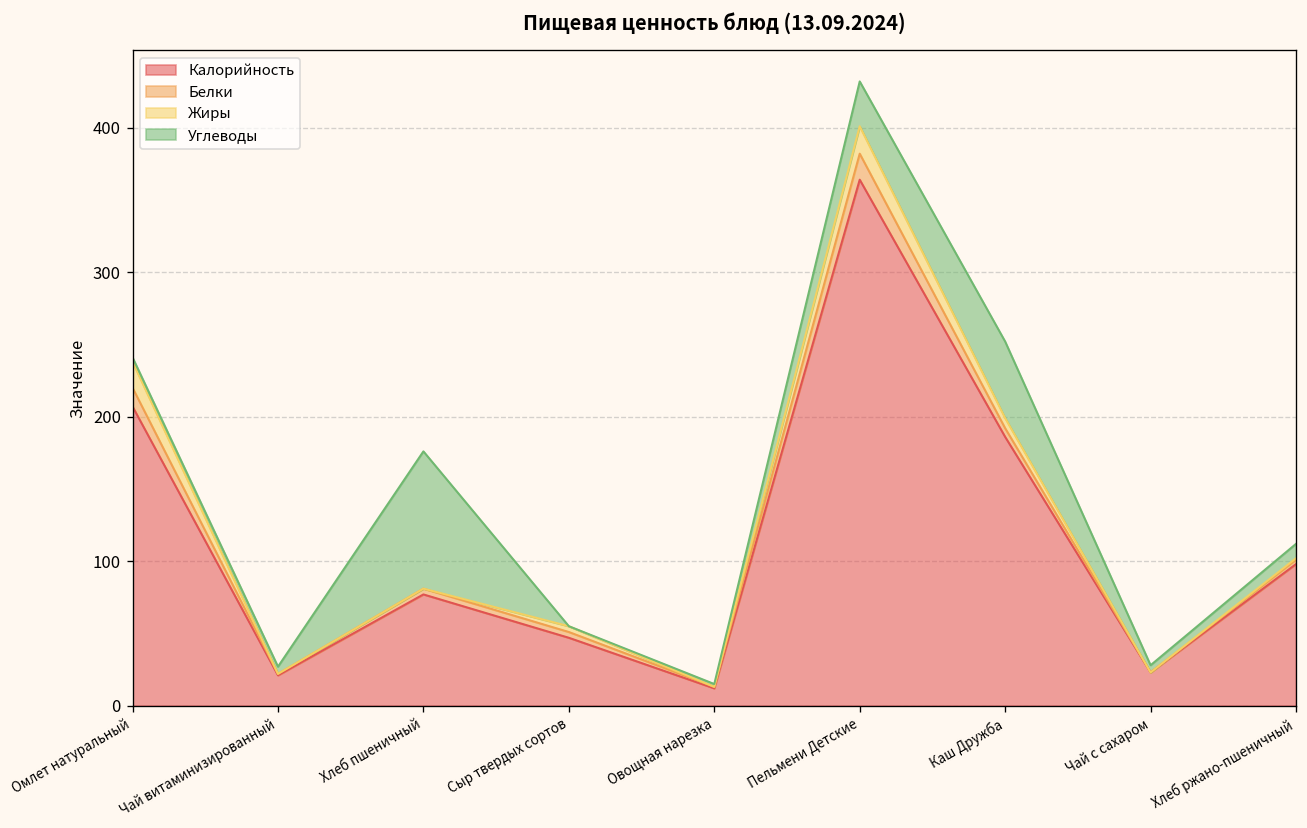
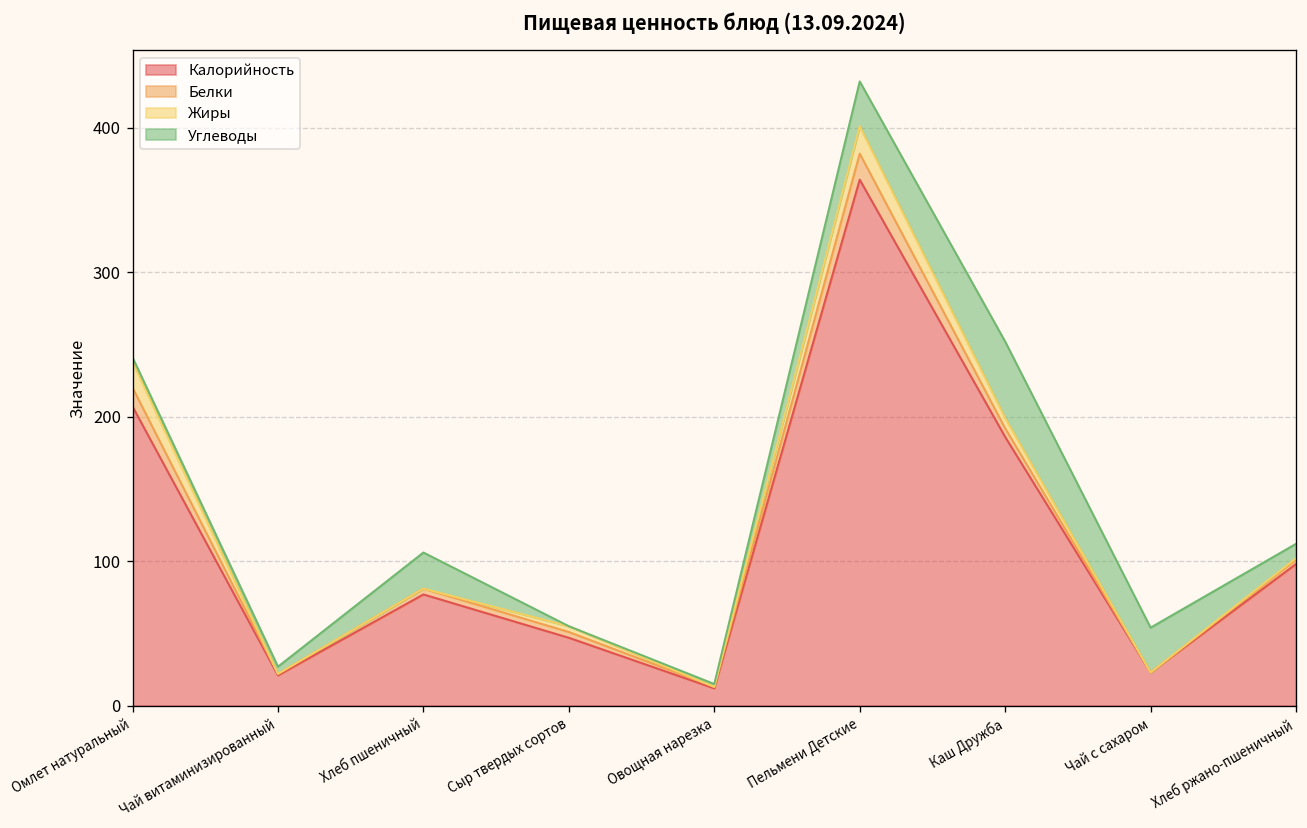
  {
    "Калорийность": {
      "Омлет натуральный": 207,
      "Хлеб пшеничный": 77,
      "Сыр твердых сортов": 47,
      "Пельмени Детские": 364,
      "Каш Дружба": 186,
      "Хлеб ржано-пшеничный": 98
    },
    "Углеводы": {
      "Омлет натуральный": 3,
      "Чай витаминизированный": 5,
-     "Хлеб пшеничный": 95,
+     "Хлеб пшеничный": 25,
      "Пельмени Детские": 31,
      "Каш Дружба": 53,
-     "Чай с сахаром": 5,
+     "Чай с сахаром": 31,
      "Хлеб ржано-пшеничный": 10
    }
  }
